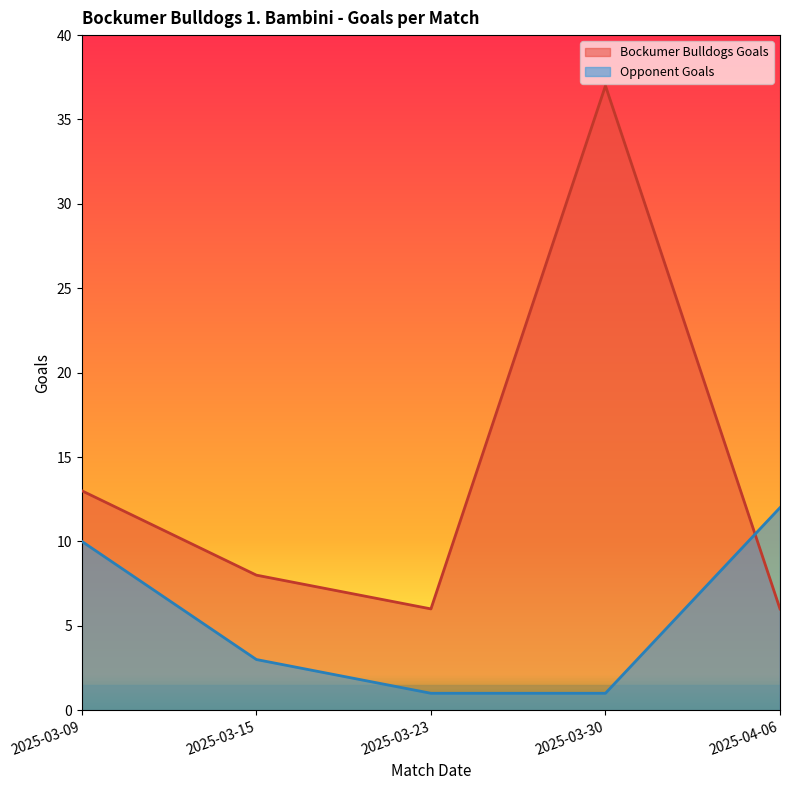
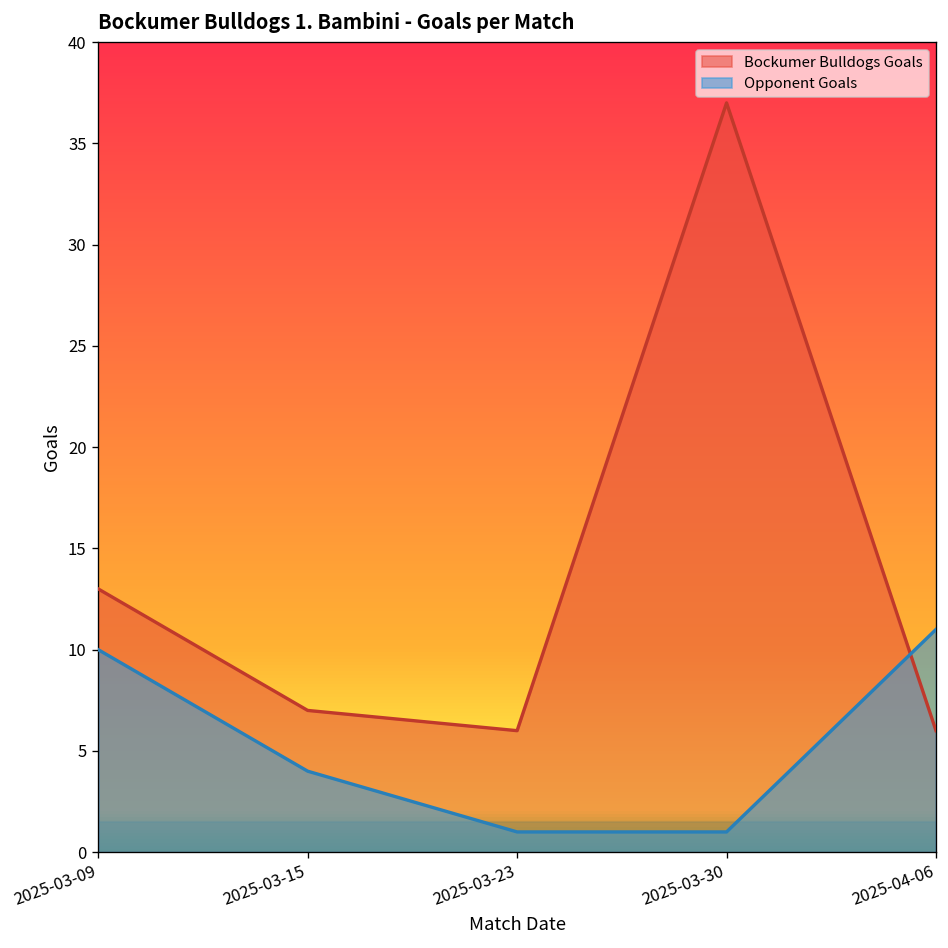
  {
    "Bockumer Bulldogs Goals": {
      "2025-03-09": 13,
-     "2025-03-15": 8,
+     "2025-03-15": 7,
      "2025-03-23": 6,
      "2025-03-30": 37,
      "2025-04-06": 6
    },
    "Opponent Goals": {
      "2025-03-09": 10,
-     "2025-03-15": 3,
+     "2025-03-15": 4,
      "2025-03-23": 1,
      "2025-03-30": 1,
-     "2025-04-06": 12
+     "2025-04-06": 11
    }
  }
